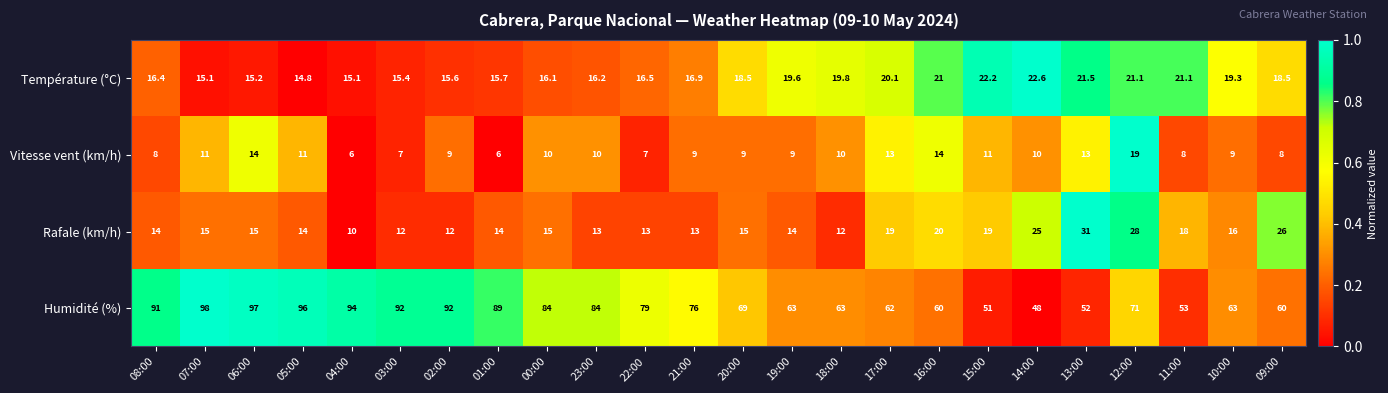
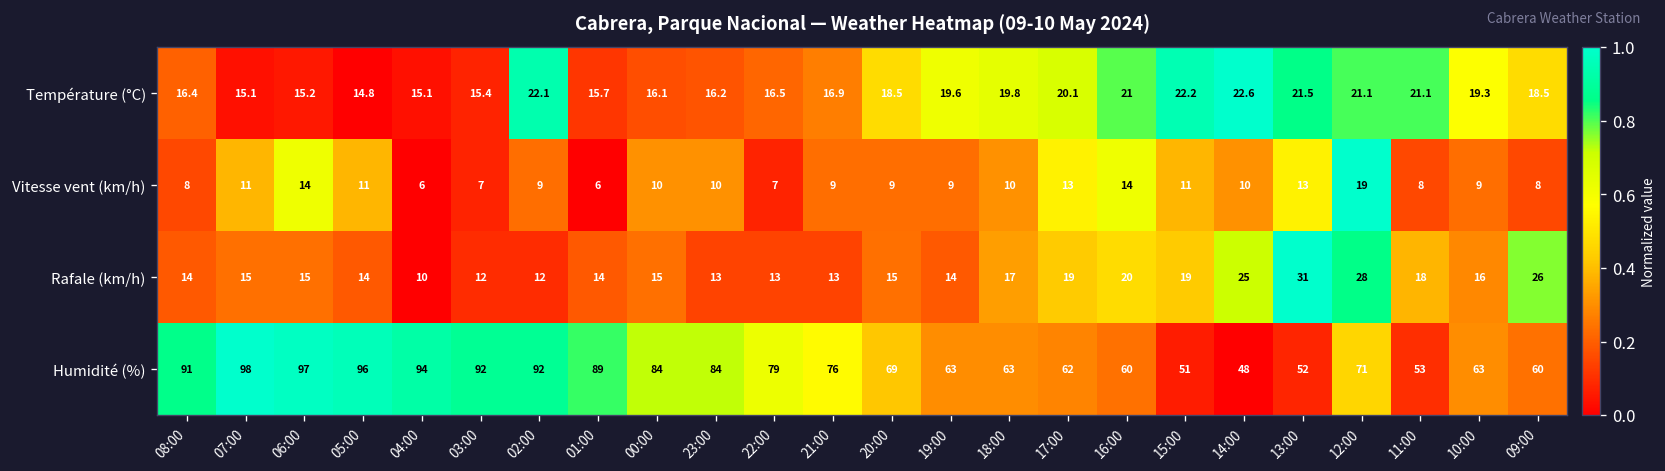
  {
    "Température (°C)": {
      "08:00": 16.4,
      "07:00": 15.1,
      "06:00": 15.2,
      "05:00": 14.8,
      "04:00": 15.1,
      "03:00": 15.4,
-     "02:00": 15.6,
+     "02:00": 22.1,
      "01:00": 15.7,
      "00:00": 16.1,
      "23:00": 16.2,
      "22:00": 16.5,
      "21:00": 16.9,
      "20:00": 18.5,
      "19:00": 19.6,
      "18:00": 19.8,
      "17:00": 20.1,
      "16:00": 21,
      "15:00": 22.2,
      "14:00": 22.6,
      "13:00": 21.5,
      "12:00": 21.1,
      "11:00": 21.1,
      "10:00": 19.3,
      "09:00": 18.5
    },
    "Vitesse vent (km/h)": {
      "08:00": 8,
      "07:00": 11,
      "06:00": 14,
      "05:00": 11,
      "04:00": 6,
      "03:00": 7,
      "02:00": 9,
      "01:00": 6,
      "00:00": 10,
      "23:00": 10,
      "22:00": 7,
      "21:00": 9,
      "20:00": 9,
      "19:00": 9,
      "18:00": 10,
      "17:00": 13,
      "16:00": 14,
      "15:00": 11,
      "14:00": 10,
      "13:00": 13,
      "12:00": 19,
      "11:00": 8,
      "10:00": 9,
      "09:00": 8
    },
    "Rafale (km/h)": {
      "08:00": 14,
      "07:00": 15,
      "06:00": 15,
      "05:00": 14,
      "04:00": 10,
      "03:00": 12,
      "02:00": 12,
      "01:00": 14,
      "00:00": 15,
      "23:00": 13,
      "22:00": 13,
      "21:00": 13,
      "20:00": 15,
      "19:00": 14,
-     "18:00": 12,
+     "18:00": 17,
      "17:00": 19,
      "16:00": 20,
      "15:00": 19,
      "14:00": 25,
      "13:00": 31,
      "12:00": 28,
      "11:00": 18,
      "10:00": 16,
      "09:00": 26
    },
    "Humidité (%)": {
      "08:00": 91,
      "07:00": 98,
      "06:00": 97,
      "05:00": 96,
      "04:00": 94,
      "03:00": 92,
      "02:00": 92,
      "01:00": 89,
      "00:00": 84,
      "23:00": 84,
      "22:00": 79,
      "21:00": 76,
      "20:00": 69,
      "19:00": 63,
      "18:00": 63,
      "17:00": 62,
      "16:00": 60,
      "15:00": 51,
      "14:00": 48,
      "13:00": 52,
      "12:00": 71,
      "11:00": 53,
      "10:00": 63,
      "09:00": 60
    }
  }
